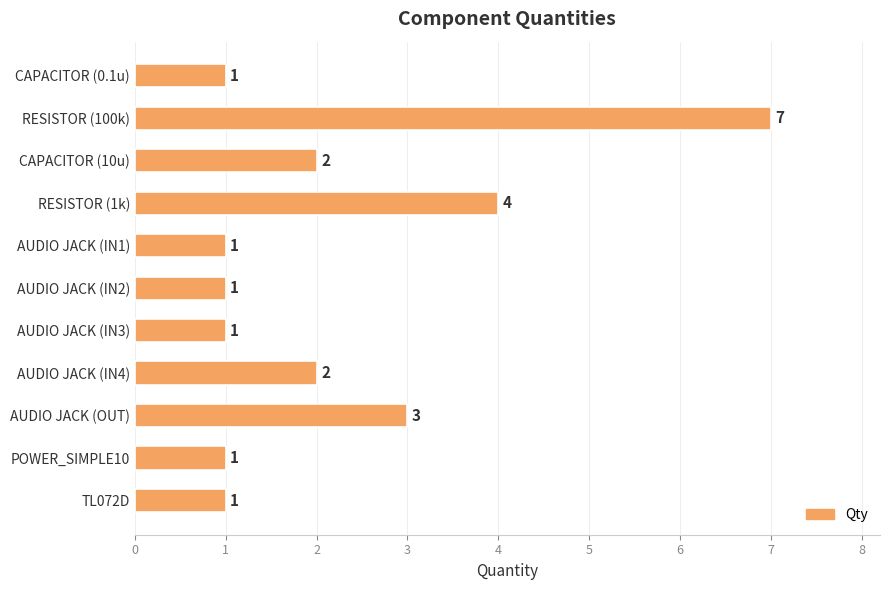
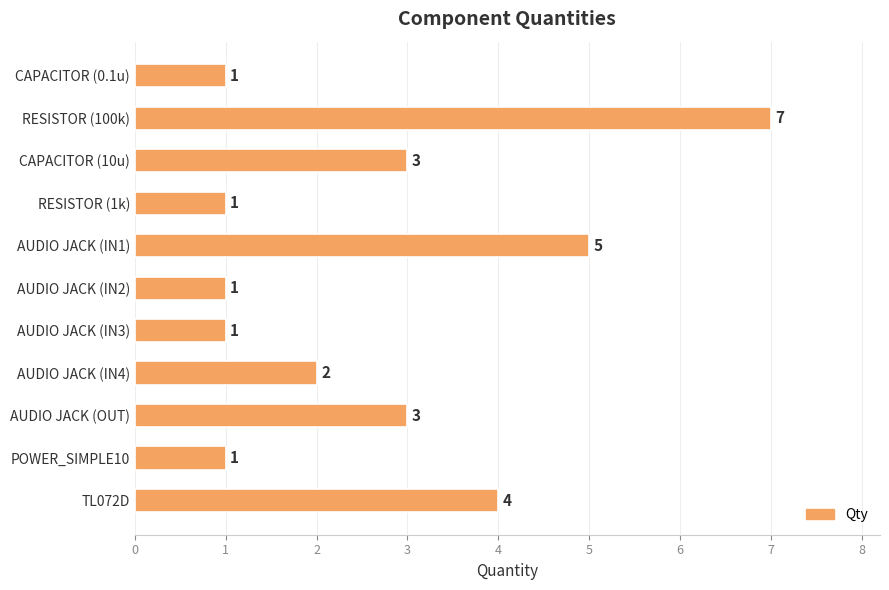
  {
    "CAPACITOR (0.1u)": 1,
    "RESISTOR (100k)": 7,
-   "CAPACITOR (10u)": 2,
-   "RESISTOR (1k)": 4,
-   "AUDIO JACK (IN1)": 1,
+   "CAPACITOR (10u)": 3,
+   "RESISTOR (1k)": 1,
+   "AUDIO JACK (IN1)": 5,
    "AUDIO JACK (IN2)": 1,
    "AUDIO JACK (IN3)": 1,
    "AUDIO JACK (IN4)": 2,
    "AUDIO JACK (OUT)": 3,
    "POWER_SIMPLE10": 1,
-   "TL072D": 1
+   "TL072D": 4
  }
